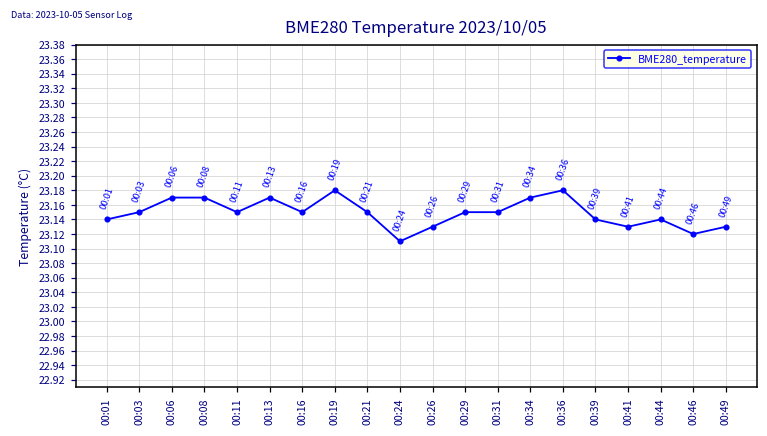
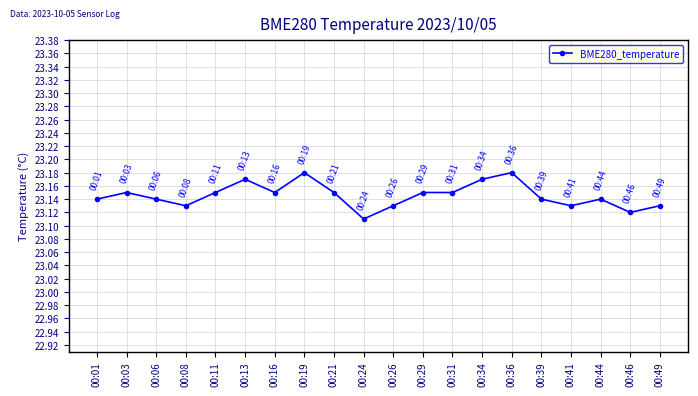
  {
-   "00:06": 23.17,
-   "00:08": 23.17
+   "00:06": 23.14,
+   "00:08": 23.13
  }
